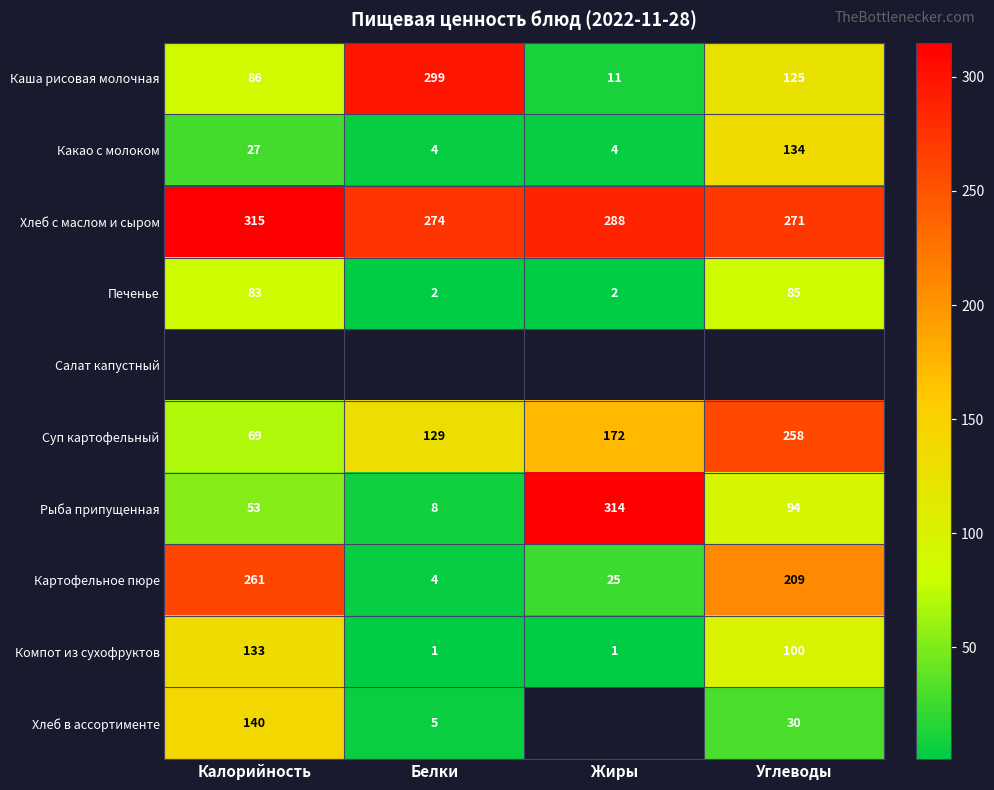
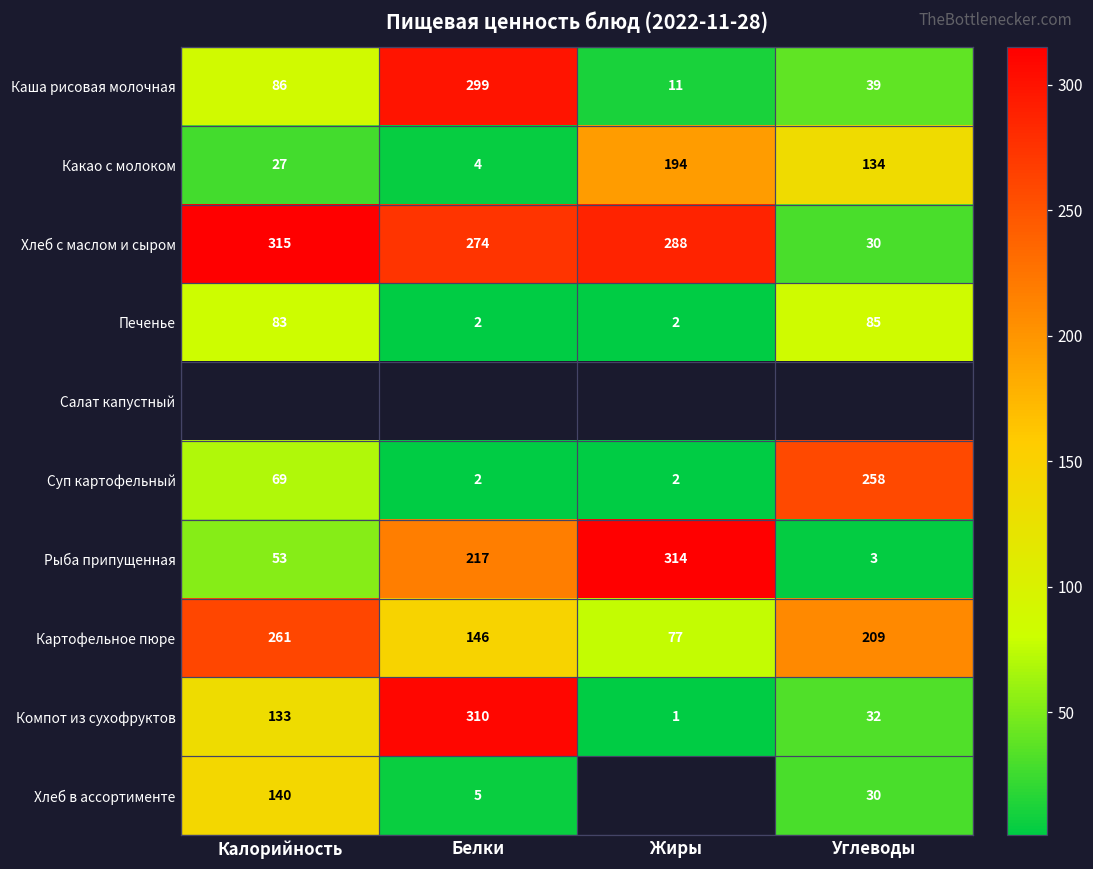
  {
    "Каша рисовая молочная": {
      "Калорийность": 86,
      "Белки": 299,
      "Жиры": 11,
-     "Углеводы": 125
+     "Углеводы": 39
    },
    "Какао с молоком": {
      "Калорийность": 27,
      "Белки": 4,
-     "Жиры": 4,
+     "Жиры": 194,
      "Углеводы": 134
    },
    "Хлеб с маслом и сыром": {
      "Калорийность": 315,
      "Белки": 274,
      "Жиры": 288,
-     "Углеводы": 271
+     "Углеводы": 30
    },
    "Печенье": {
      "Калорийность": 83,
      "Белки": 2,
      "Жиры": 2,
      "Углеводы": 85
    },
    "Суп картофельный": {
      "Калорийность": 69,
-     "Белки": 129,
-     "Жиры": 172,
+     "Белки": 2,
+     "Жиры": 2,
      "Углеводы": 258
    },
    "Рыба припущенная": {
      "Калорийность": 53,
-     "Белки": 8,
+     "Белки": 217,
      "Жиры": 314,
-     "Углеводы": 94
+     "Углеводы": 3
    },
    "Картофельное пюре": {
      "Калорийность": 261,
-     "Белки": 4,
-     "Жиры": 25,
+     "Белки": 146,
+     "Жиры": 77,
      "Углеводы": 209
    },
    "Компот из сухофруктов": {
      "Калорийность": 133,
-     "Белки": 1,
+     "Белки": 310,
      "Жиры": 1,
-     "Углеводы": 100
+     "Углеводы": 32
    },
    "Хлеб в ассортименте": {
      "Калорийность": 140,
      "Белки": 5,
      "Углеводы": 30
    }
  }
